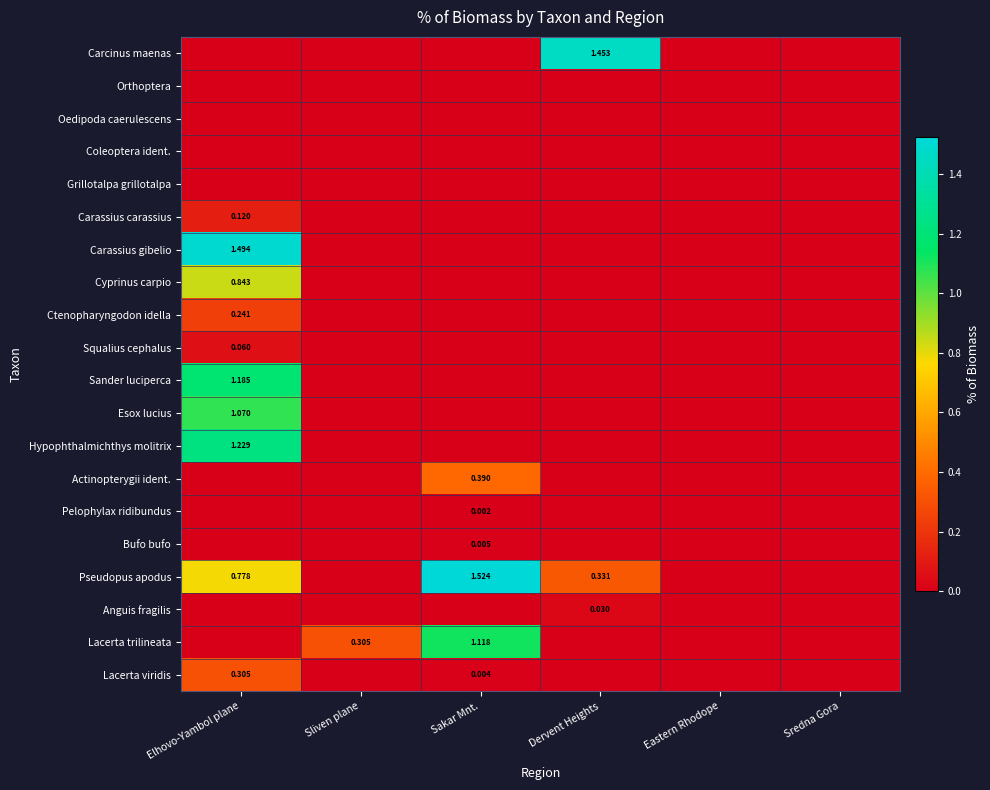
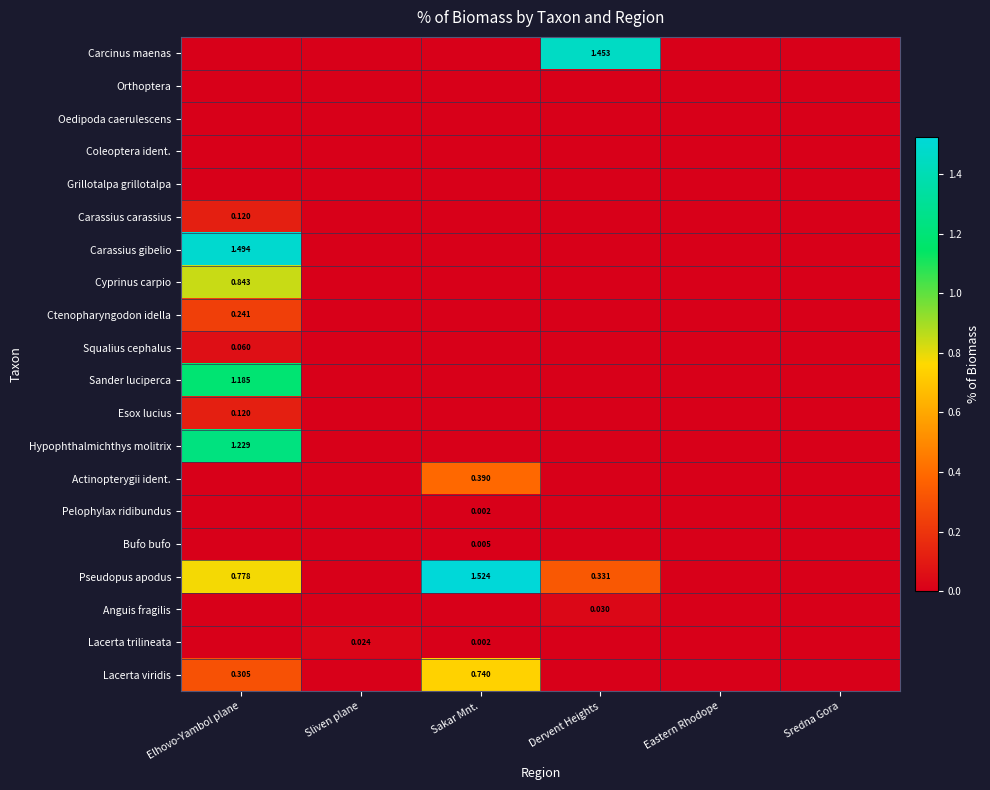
  {
    "Carcinus maenas": {
      "Dervent Heights": 1.453
    },
    "Carassius carassius": {
      "Elhovo-Yambol plane": 0.120
    },
    "Carassius gibelio": {
      "Elhovo-Yambol plane": 1.494
    },
    "Cyprinus carpio": {
      "Elhovo-Yambol plane": 0.843
    },
    "Ctenopharyngodon idella": {
      "Elhovo-Yambol plane": 0.241
    },
    "Squalius cephalus": {
      "Elhovo-Yambol plane": 0.060
    },
    "Sander luciperca": {
      "Elhovo-Yambol plane": 1.185
    },
    "Esox lucius": {
-     "Elhovo-Yambol plane": 1.070
+     "Elhovo-Yambol plane": 0.120
    },
    "Hypophthalmichthys molitrix": {
      "Elhovo-Yambol plane": 1.229
    },
    "Actinopterygii ident.": {
      "Sakar Mnt.": 0.390
    },
    "Pelophylax ridibundus": {
      "Sakar Mnt.": 0.002
    },
    "Bufo bufo": {
      "Sakar Mnt.": 0.005
    },
    "Pseudopus apodus": {
      "Elhovo-Yambol plane": 0.778,
      "Sakar Mnt.": 1.524,
      "Dervent Heights": 0.331
    },
    "Anguis fragilis": {
      "Dervent Heights": 0.030
    },
    "Lacerta trilineata": {
-     "Sliven plane": 0.305,
-     "Sakar Mnt.": 1.118
+     "Sliven plane": 0.024,
+     "Sakar Mnt.": 0.002
    },
    "Lacerta viridis": {
      "Elhovo-Yambol plane": 0.305,
-     "Sakar Mnt.": 0.004
+     "Sakar Mnt.": 0.740
    }
  }
